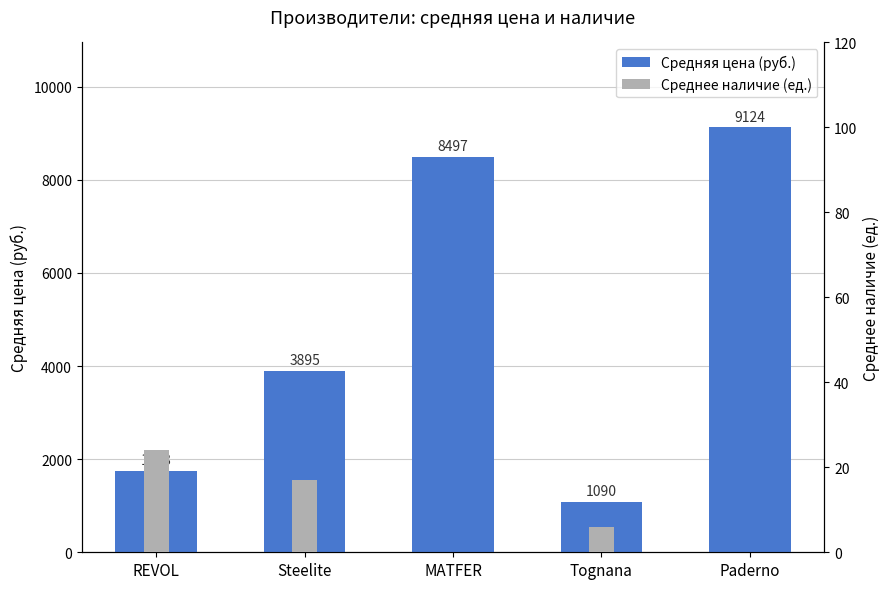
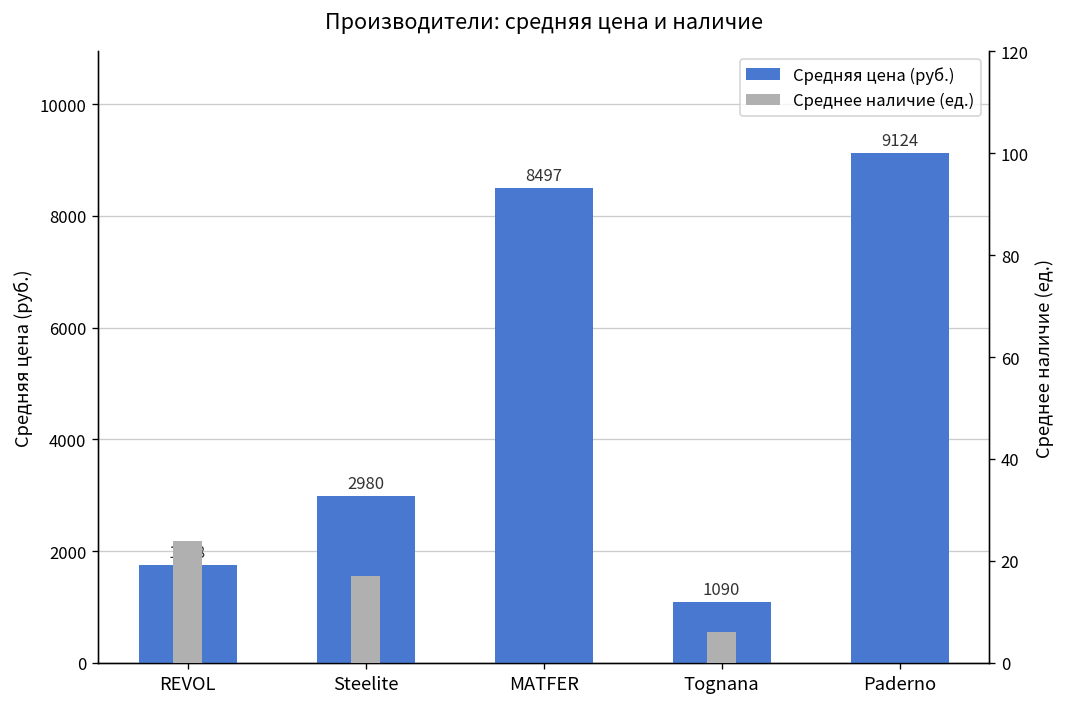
  {
    "Средняя цена (руб.)": {
      "REVOL": 1748,
-     "Steelite": 3895,
+     "Steelite": 2980,
      "MATFER": 8497,
      "Tognana": 1090,
      "Paderno": 9124
    }
  }
